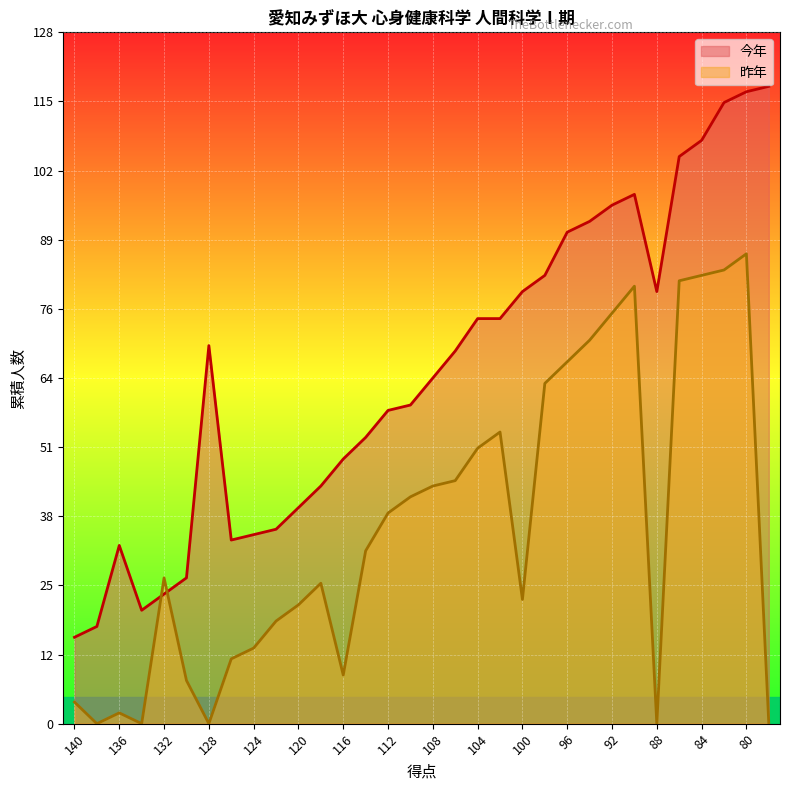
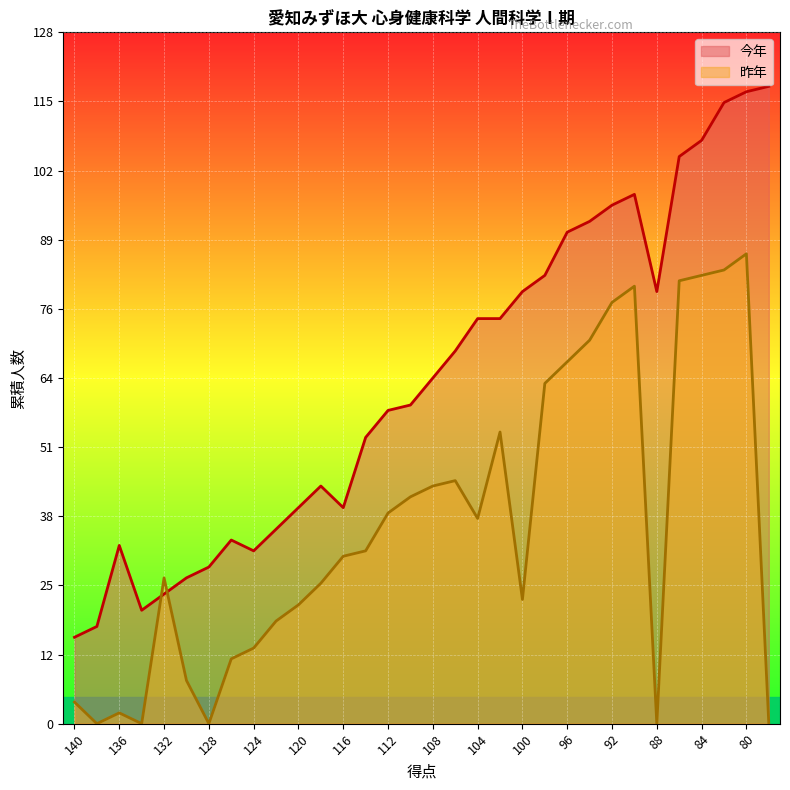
  {
    "今年": {
      "140": 16,
      "136": 33,
      "132": 24,
-     "128": 70,
-     "124": 35,
+     "128": 29,
+     "124": 32,
      "120": 40,
-     "116": 49,
+     "116": 40,
      "112": 58,
      "108": 64,
      "104": 75,
      "100": 80,
      "96": 91,
      "92": 96,
      "88": 80,
      "84": 108,
      "80": 117
    },
    "昨年": {
      "132": 27,
      "124": 14,
      "120": 22,
-     "116": 9,
+     "116": 31,
      "112": 39,
      "108": 44,
-     "104": 51,
+     "104": 38,
      "100": 23,
      "96": 67,
-     "92": 76,
+     "92": 78,
      "84": 83,
      "80": 87
    }
  }
